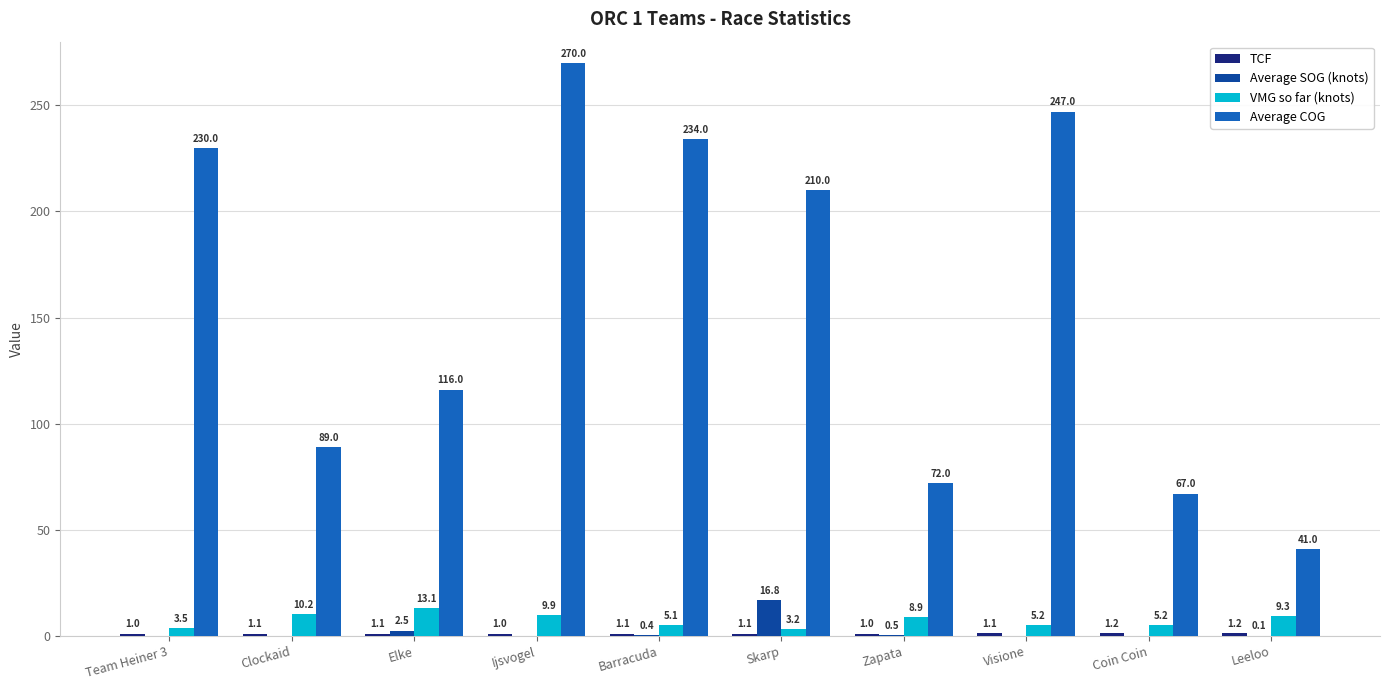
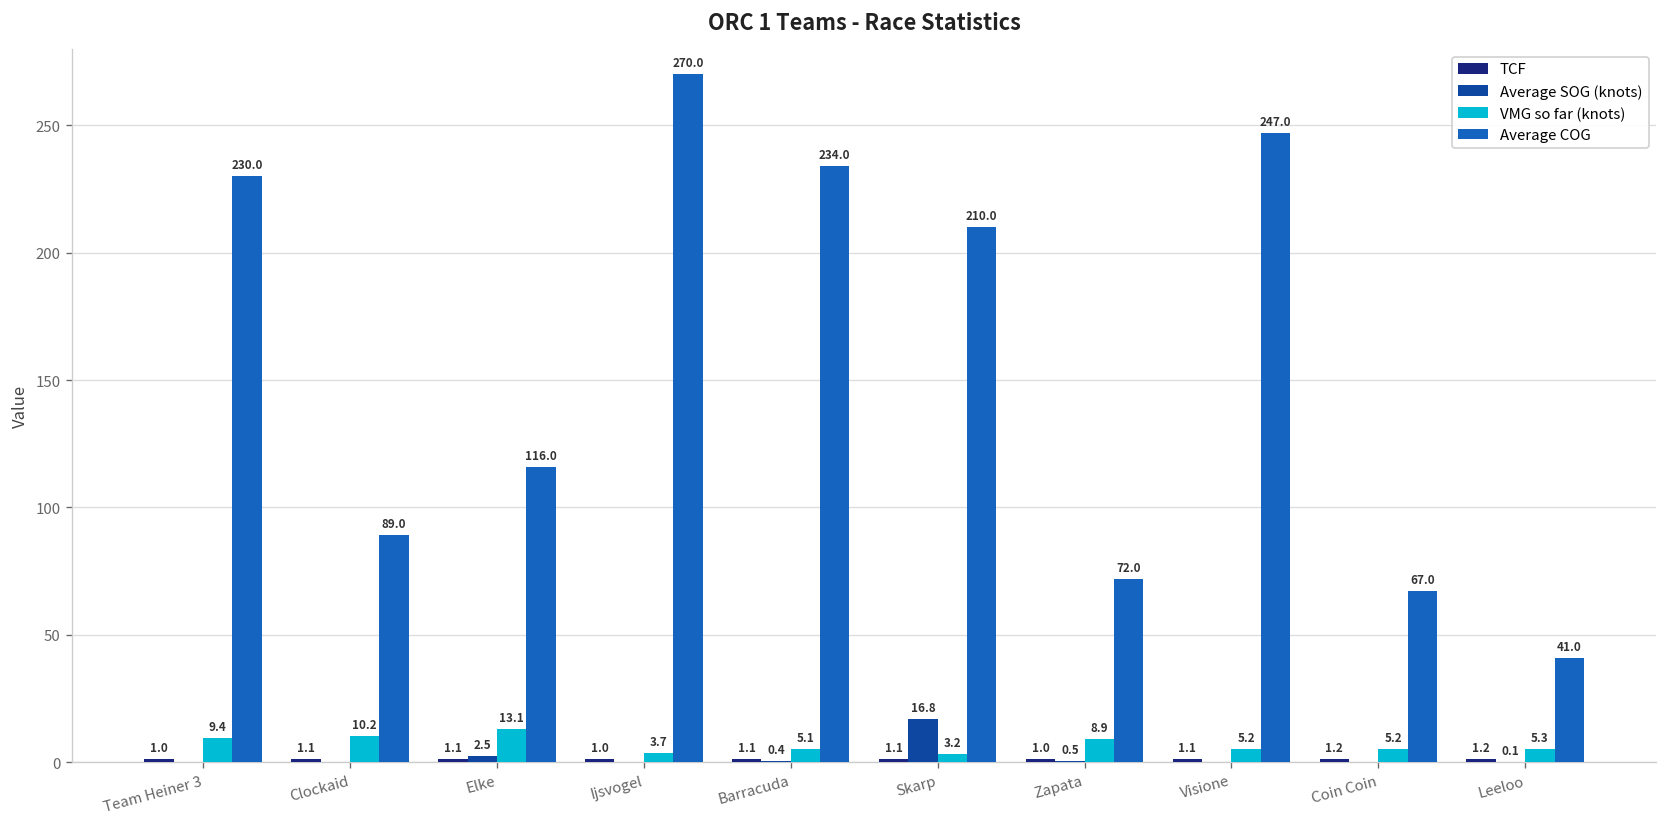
  {
    "VMG so far (knots)": {
-     "Team Heiner 3": 3.5,
+     "Team Heiner 3": 9.4,
      "Clockaid": 10.2,
      "Elke": 13.1,
-     "Ijsvogel": 9.9,
+     "Ijsvogel": 3.7,
      "Barracuda": 5.1,
      "Skarp": 3.2,
      "Zapata": 8.9,
      "Visione": 5.2,
      "Coin Coin": 5.2,
-     "Leeloo": 9.3
+     "Leeloo": 5.3
    }
  }
